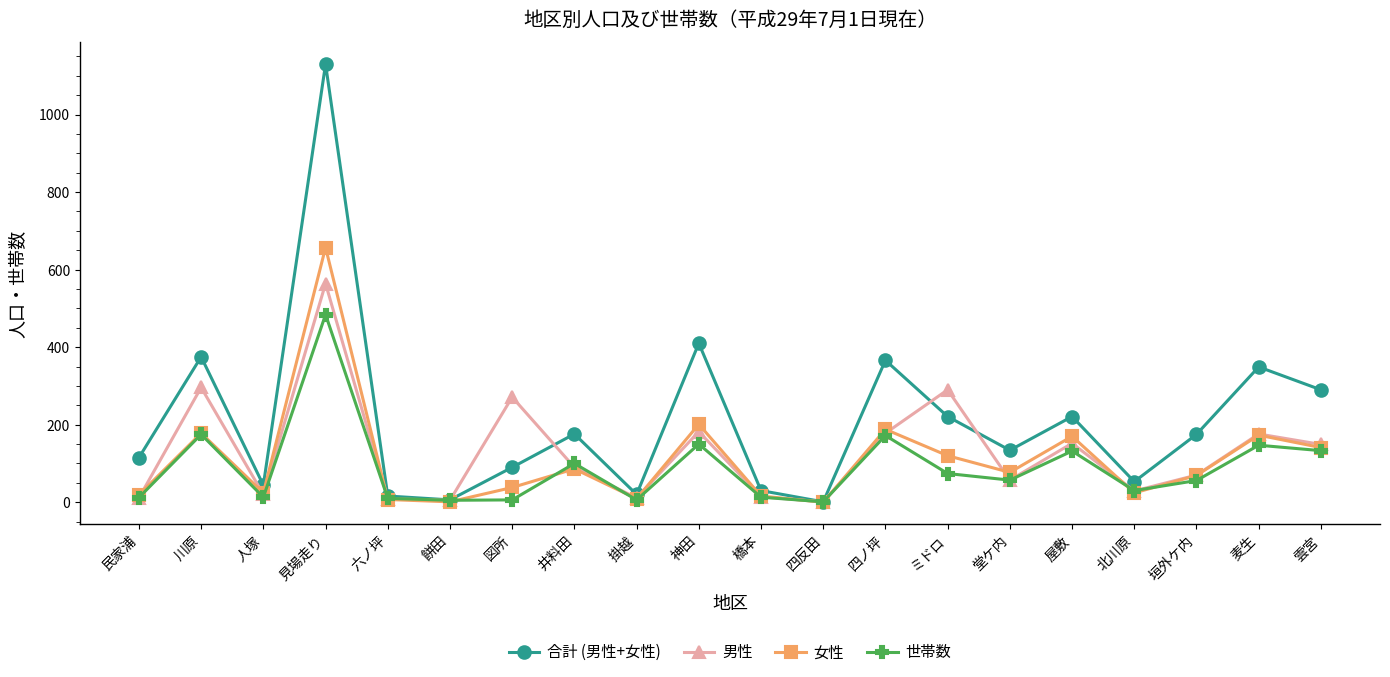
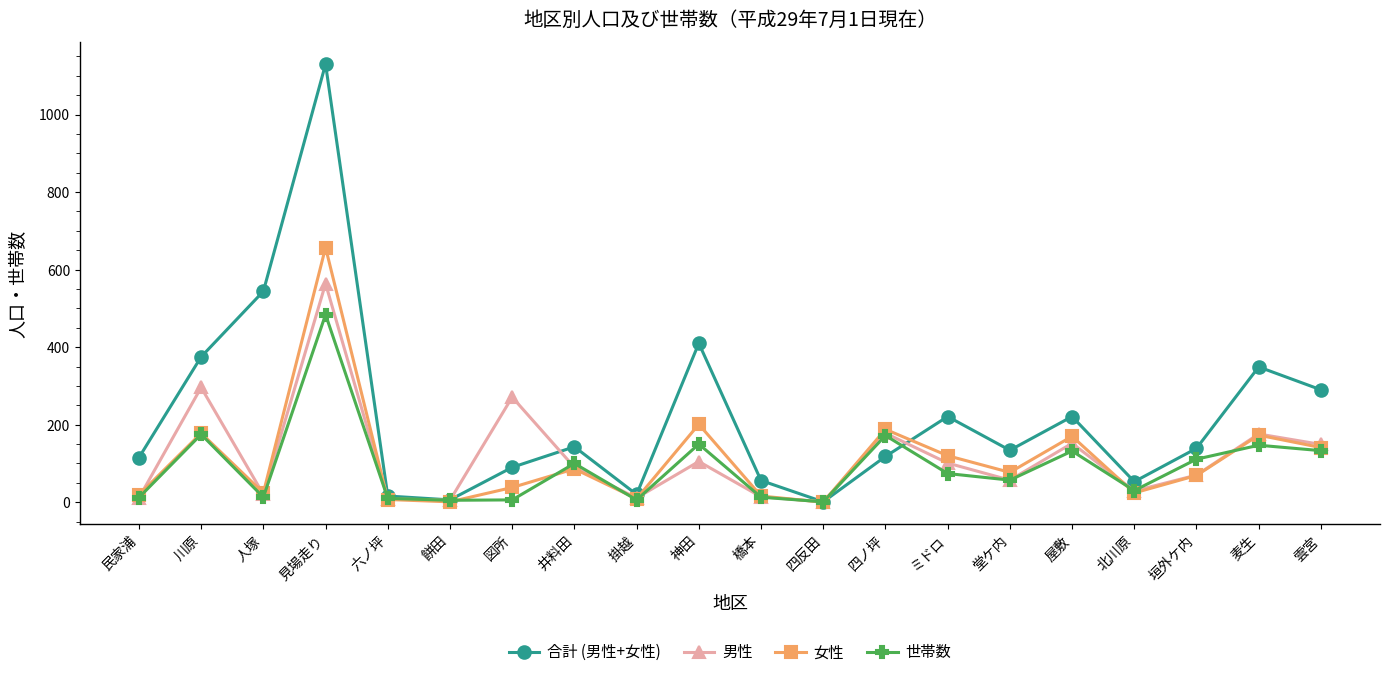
  {
    "合計 (男性+女性)": {
      "民家浦": 120,
      "川原": 380,
-     "人塚": 40,
+     "人塚": 540,
      "見場走り": 1130,
      "図所": 90,
-     "井料田": 180,
+     "井料田": 140,
      "掛越": 20,
      "神田": 410,
-     "橋本": 30,
-     "四ノ坪": 370,
+     "橋本": 60,
+     "四ノ坪": 120,
      "ミドロ": 220,
      "堂ケ内": 130,
      "屋敷": 220,
      "北川原": 50,
-     "垣外ケ内": 180,
+     "垣外ケ内": 140,
      "麦生": 350,
      "雲宮": 290
    },
    "男性": {
      "川原": 300,
      "見場走り": 560,
      "図所": 270,
-     "神田": 180,
-     "ミドロ": 290,
+     "神田": 110,
+     "ミドロ": 100,
      "屋敷": 150,
      "雲宮": 150
    },
    "女性": {
      "民家浦": 20,
      "見場走り": 660,
      "図所": 40,
      "神田": 200,
      "四ノ坪": 190,
      "ミドロ": 120,
      "堂ケ内": 80,
      "屋敷": 170,
      "雲宮": 140
    },
    "世帯数": {
      "人塚": 10,
      "見場走り": 480,
      "図所": 10,
      "井料田": 100,
      "神田": 150,
      "ミドロ": 70,
      "屋敷": 130,
-     "垣外ケ内": 60,
+     "垣外ケ内": 110,
      "麦生": 150,
      "雲宮": 130
    }
  }
